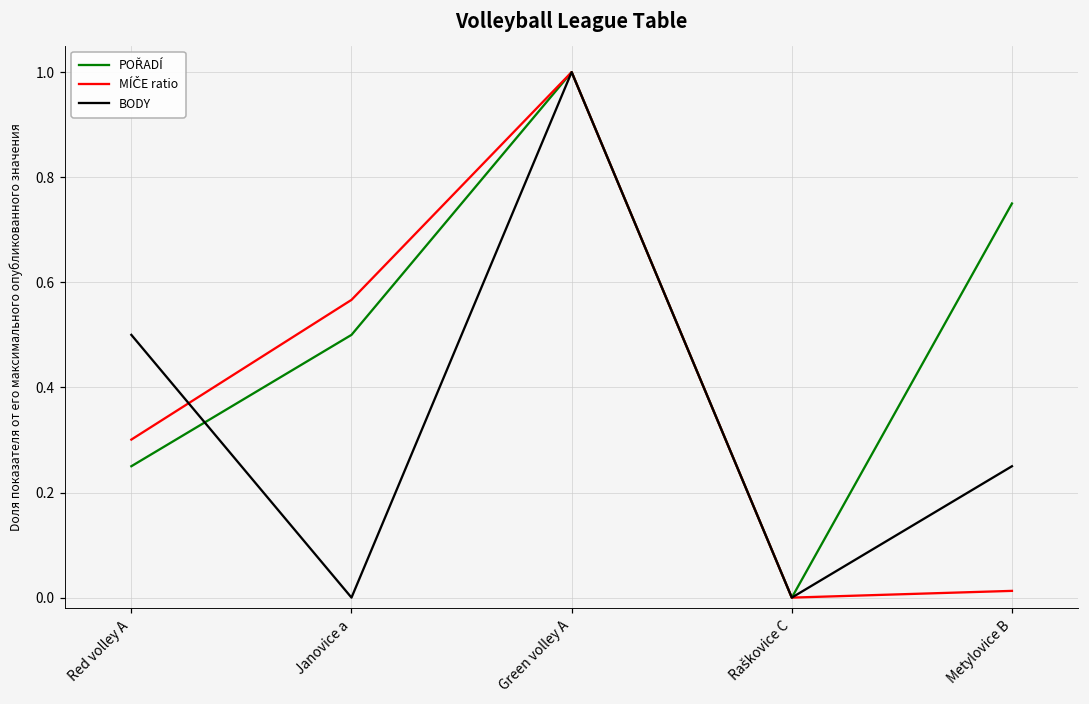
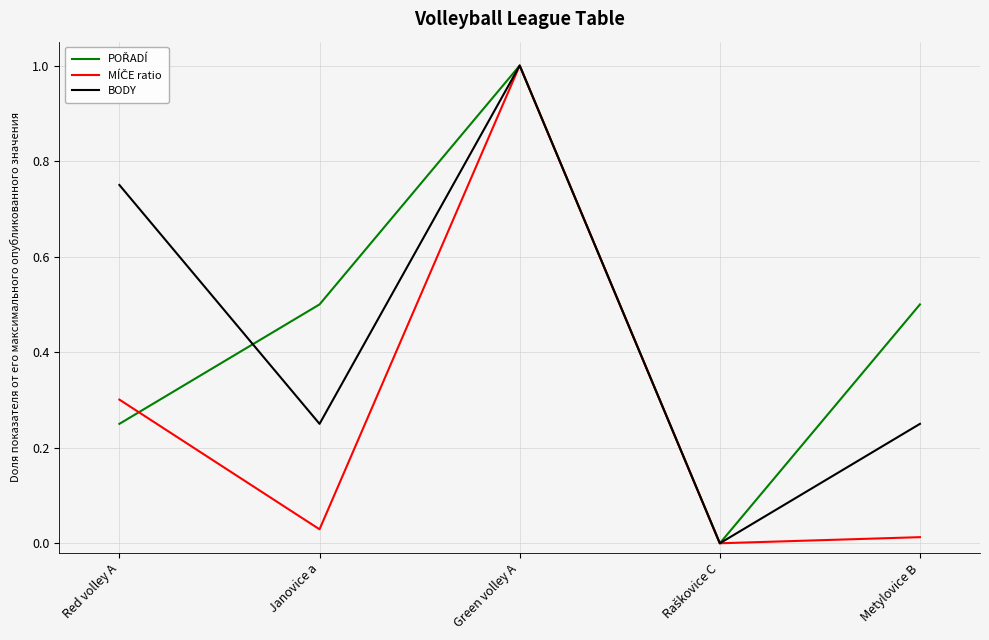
  {
    "POŘADÍ": {
      "Red volley A": 0.25,
      "Janovice a": 0.50,
-     "Metylovice B": 0.75
+     "Metylovice B": 0.50
    },
    "MÍČE ratio": {
      "Red volley A": 0.30,
-     "Janovice a": 0.57,
+     "Janovice a": 0.03,
      "Metylovice B": 0.01
    },
    "BODY": {
-     "Red volley A": 0.50,
-     "Janovice a": 0.00,
+     "Red volley A": 0.75,
+     "Janovice a": 0.25,
      "Metylovice B": 0.25
    }
  }
